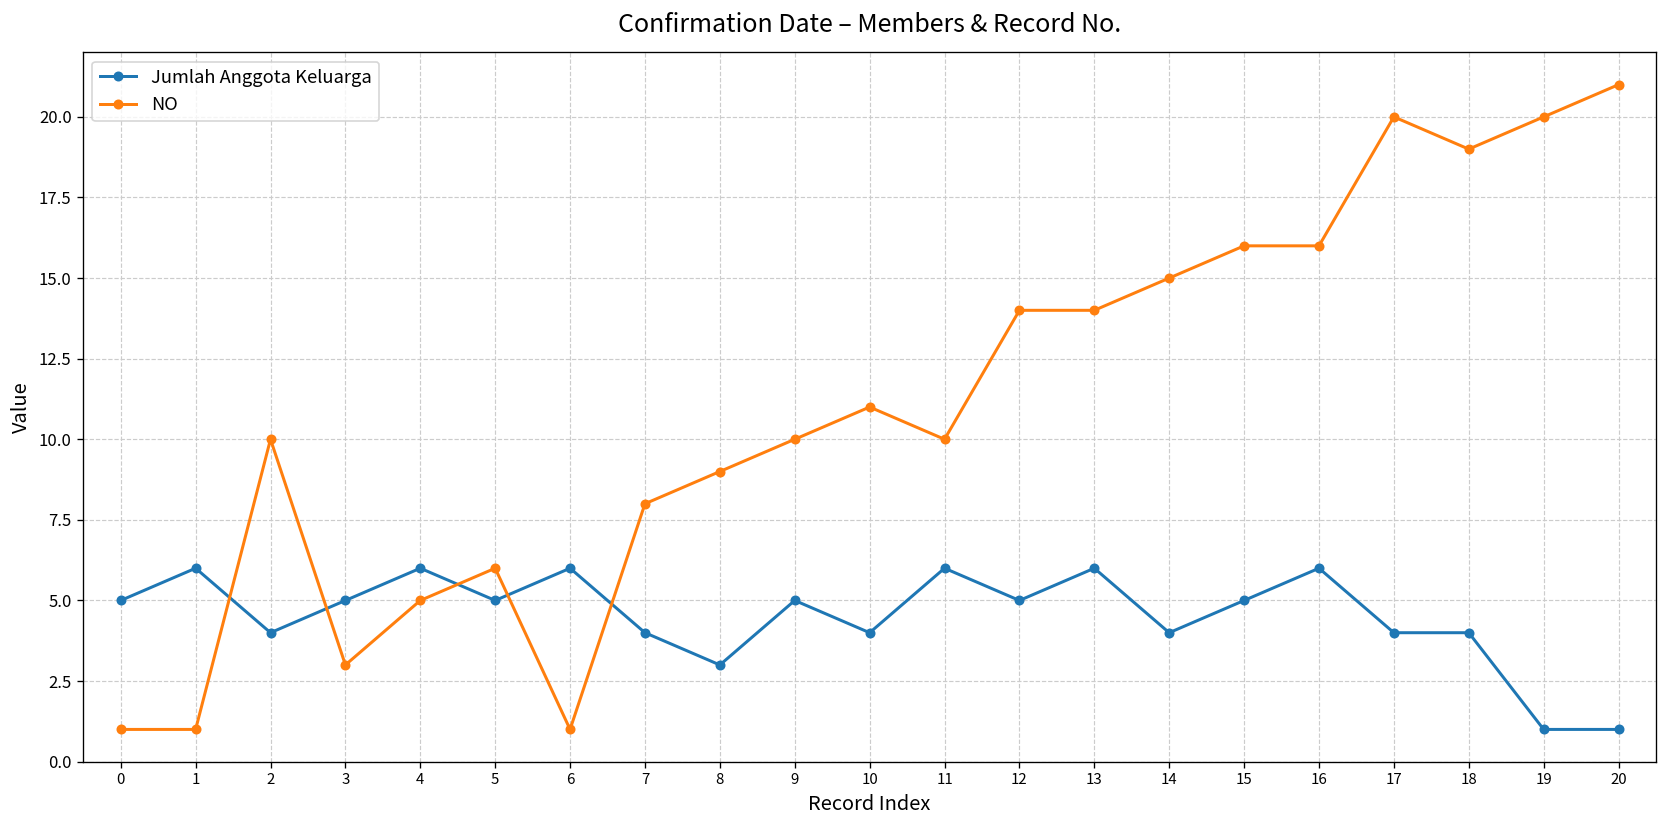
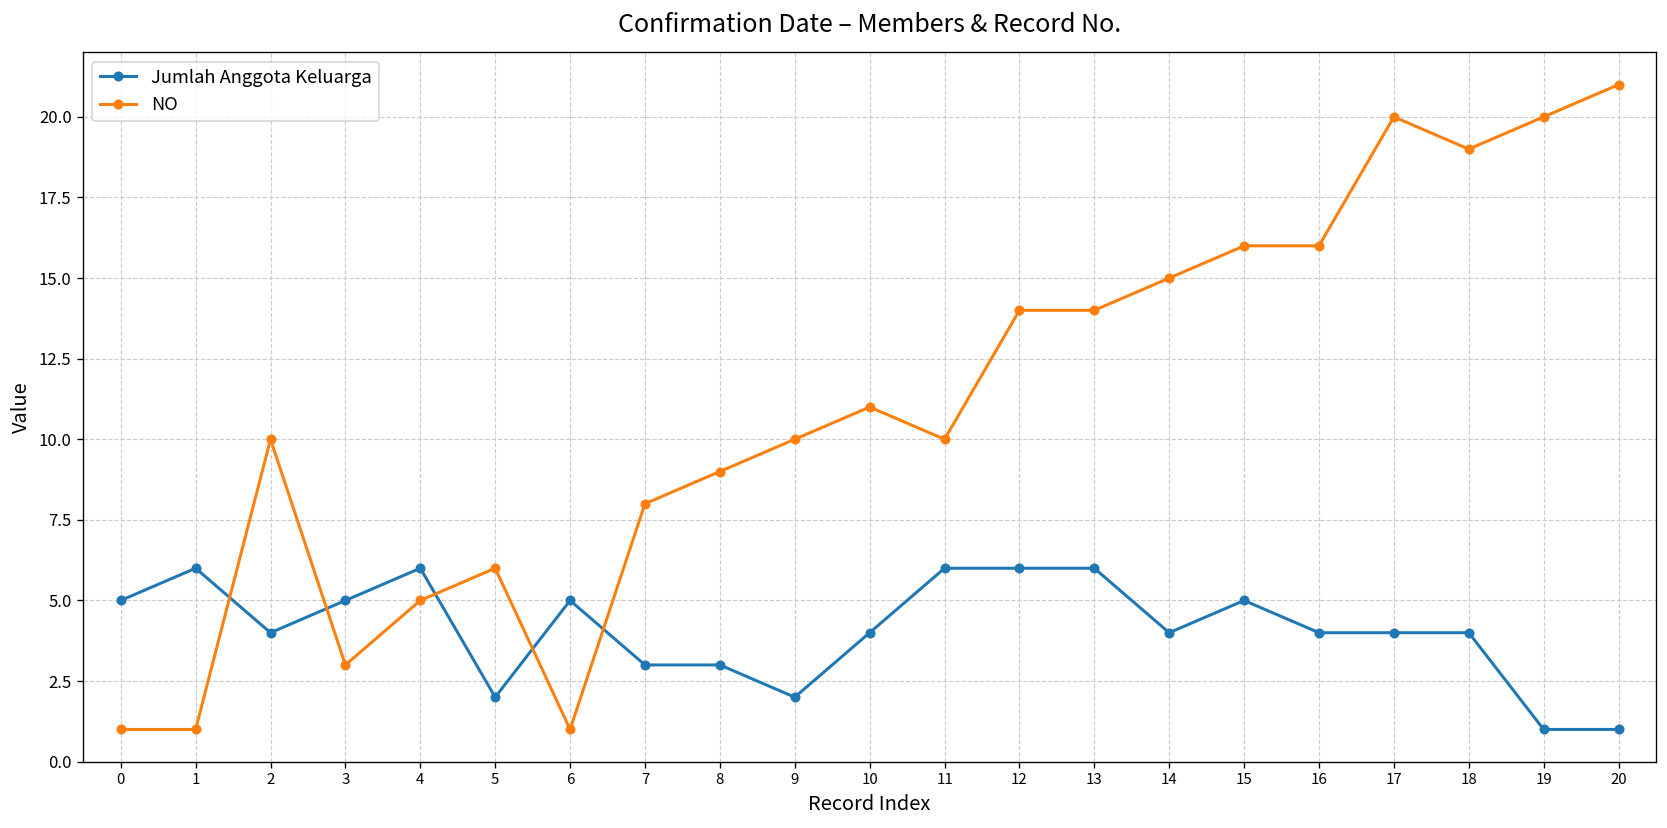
  {
    "Jumlah Anggota Keluarga": {
      "0": 5,
      "1": 6,
      "2": 4,
      "3": 5,
      "4": 6,
-     "5": 5,
-     "6": 6,
-     "7": 4,
+     "5": 2,
+     "6": 5,
+     "7": 3,
      "8": 3,
-     "9": 5,
+     "9": 2,
      "10": 4,
      "11": 6,
-     "12": 5,
+     "12": 6,
      "13": 6,
      "14": 4,
      "15": 5,
-     "16": 6,
+     "16": 4,
      "17": 4,
      "18": 4,
      "19": 1,
      "20": 1
    },
    "NO": {
      "0": 1,
      "1": 1,
      "2": 10,
      "3": 3,
      "4": 5,
      "5": 6,
      "6": 1,
      "7": 8,
      "8": 9,
      "9": 10,
      "10": 11,
      "11": 10,
      "12": 14,
      "13": 14,
      "14": 15,
      "15": 16,
      "16": 16,
      "17": 20,
      "18": 19,
      "19": 20,
      "20": 21
    }
  }
